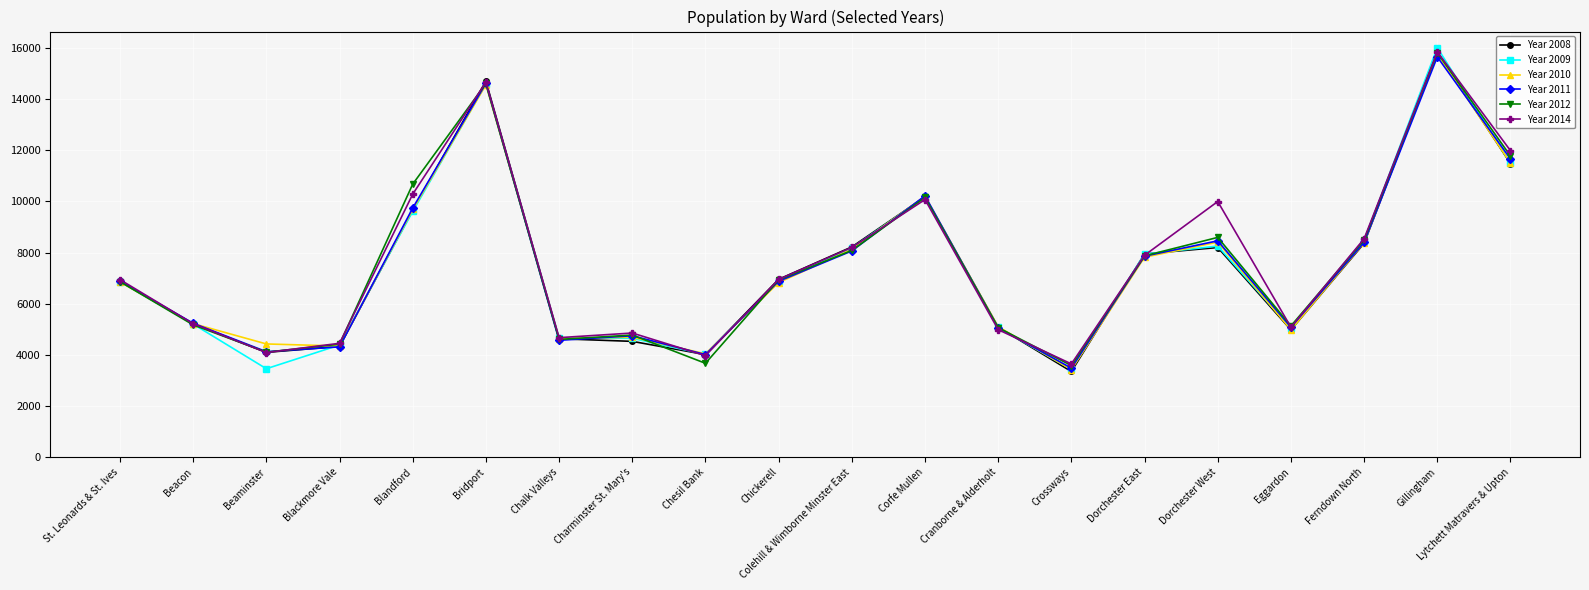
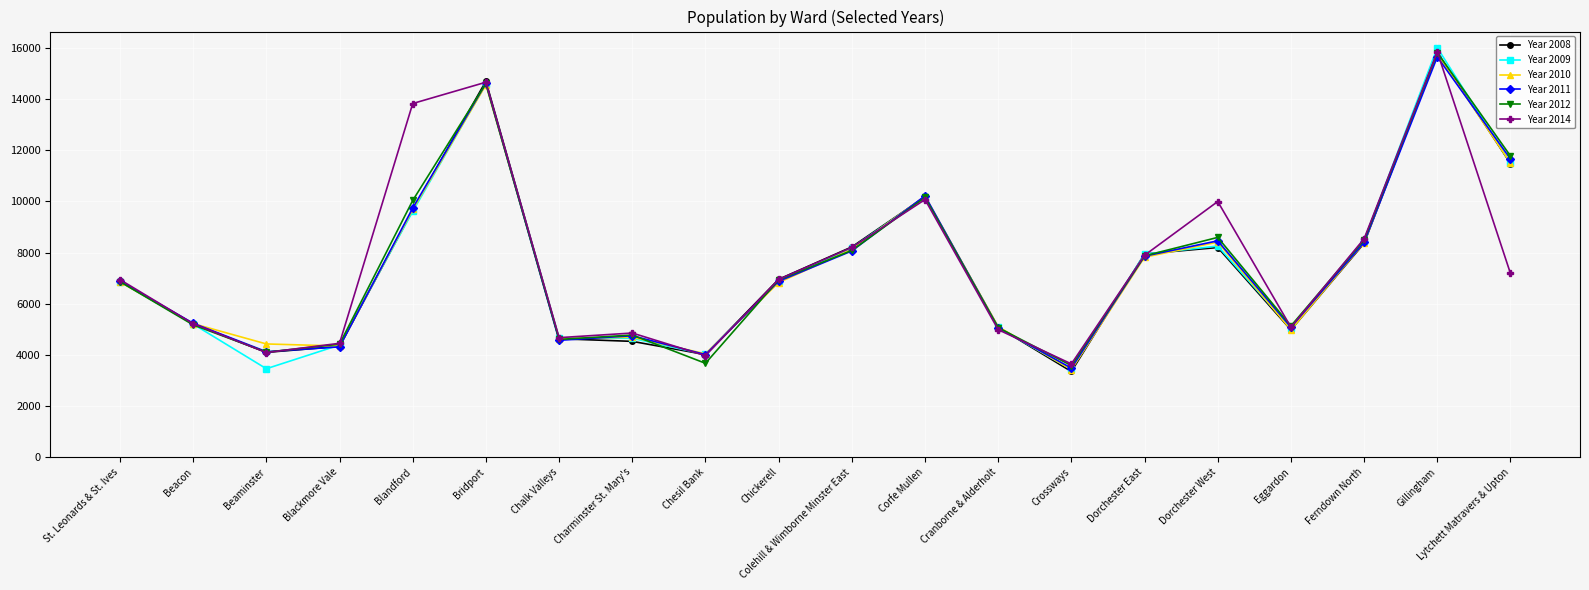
  {
    "Year 2008": {
      "Charminster St. Mary's": 4500
    },
    "Year 2009": {
      "Beaminster": 3500,
      "Gillingham": 16000
    },
    "Year 2010": {
      "Beaminster": 4400
    },
    "Year 2011": {
      "Gillingham": 15700,
      "Lytchett Matravers & Upton": 11700
    },
    "Year 2012": {
-     "Blandford": 10700,
+     "Blandford": 10000,
      "Chesil Bank": 3700,
      "Dorchester West": 8600,
      "Lytchett Matravers & Upton": 11800
    },
    "Year 2014": {
-     "Blandford": 10300,
+     "Blandford": 13800,
      "Dorchester West": 10000,
-     "Lytchett Matravers & Upton": 12000
+     "Lytchett Matravers & Upton": 7200
    }
  }
